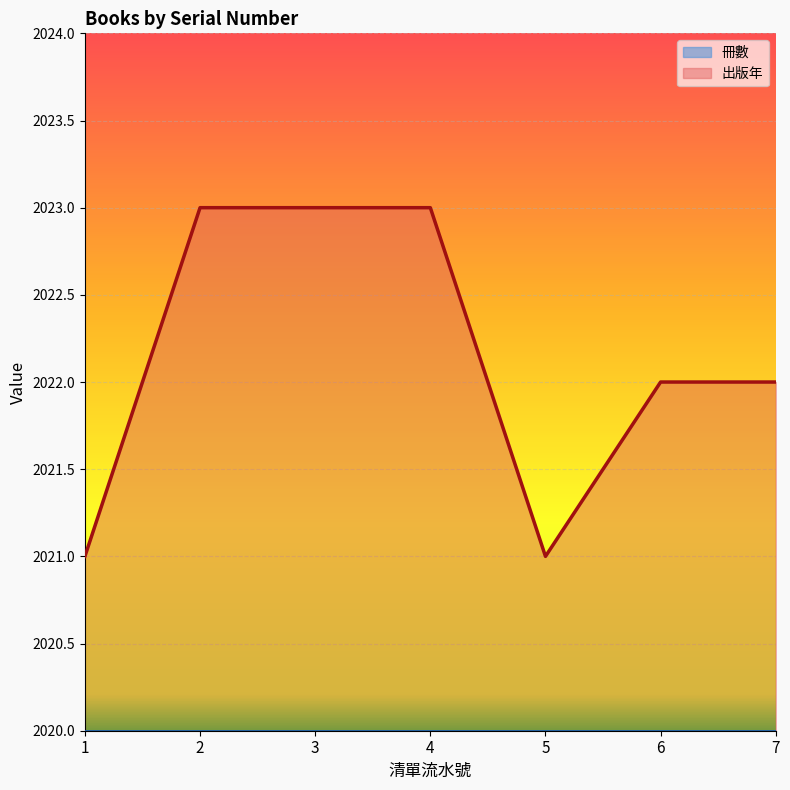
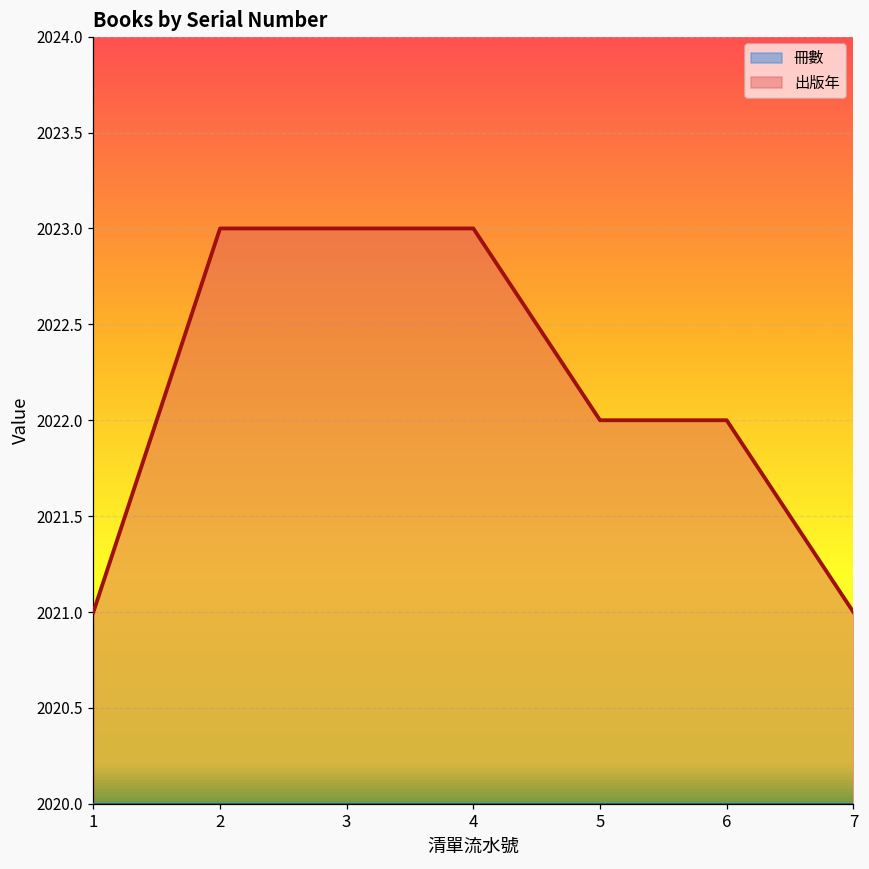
  {
    "冊數": {
      "1": 2020,
      "2": 2020,
      "3": 2020,
      "4": 2020,
      "5": 2020,
      "6": 2020,
      "7": 2020
    },
    "出版年": {
      "1": 2021,
      "2": 2023,
      "3": 2023,
      "4": 2023,
-     "5": 2021,
+     "5": 2022,
      "6": 2022,
-     "7": 2022
+     "7": 2021
    }
  }
